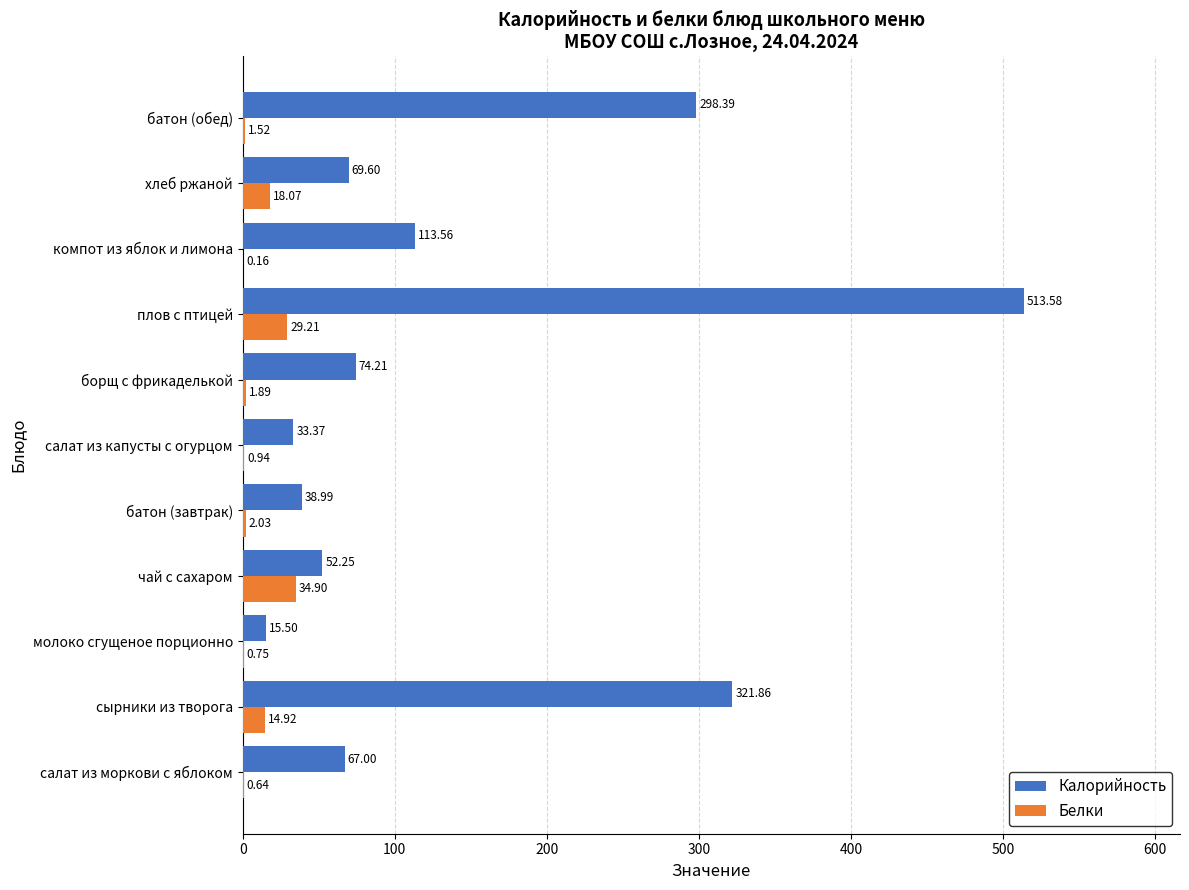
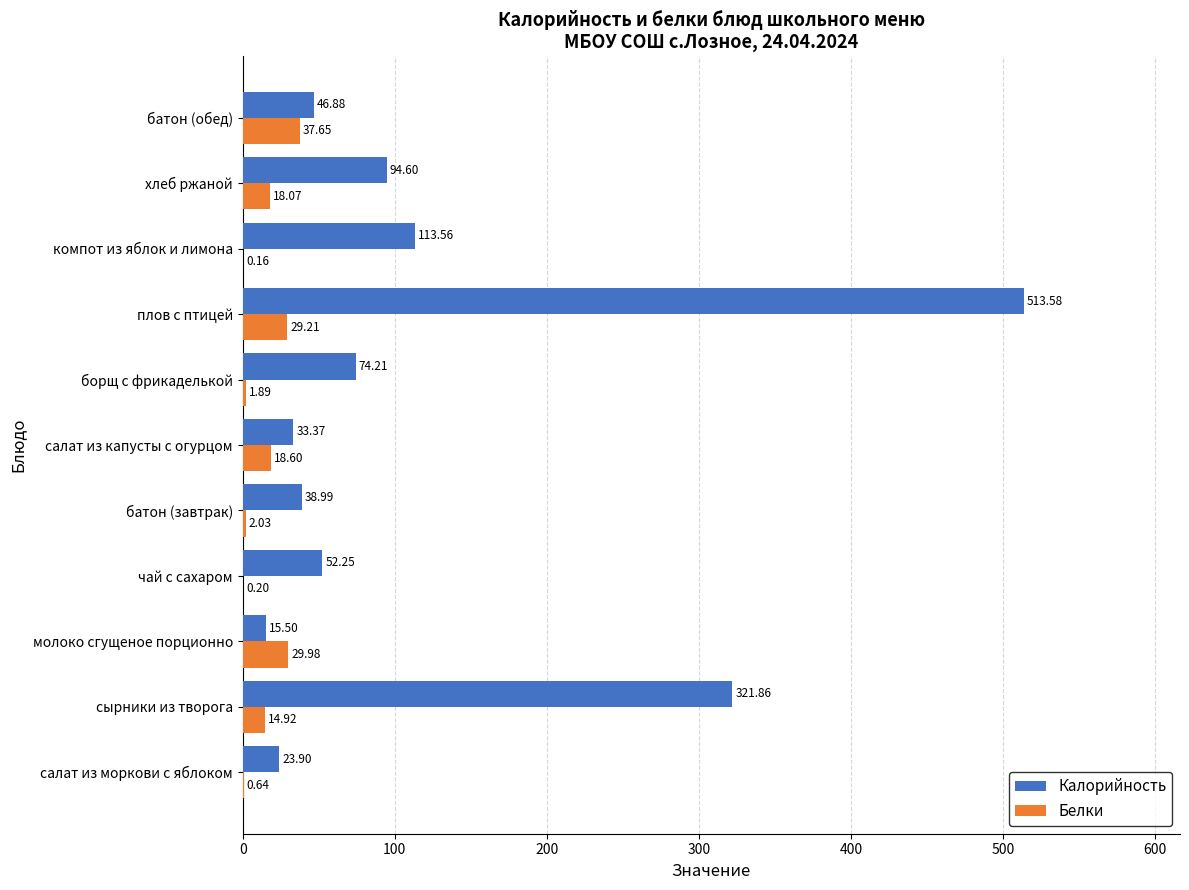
  {
    "Калорийность": {
-     "батон (обед)": 298.39,
-     "хлеб ржаной": 69.60,
+     "батон (обед)": 46.88,
+     "хлеб ржаной": 94.60,
      "компот из яблок и лимона": 113.56,
      "плов с птицей": 513.58,
      "борщ с фрикаделькой": 74.21,
      "салат из капусты с огурцом": 33.37,
      "батон (завтрак)": 38.99,
      "чай с сахаром": 52.25,
      "молоко сгущеное порционно": 15.50,
      "сырники из творога": 321.86,
-     "салат из моркови с яблоком": 67.00
+     "салат из моркови с яблоком": 23.90
    },
    "Белки": {
-     "батон (обед)": 1.52,
+     "батон (обед)": 37.65,
      "хлеб ржаной": 18.07,
      "компот из яблок и лимона": 0.16,
      "плов с птицей": 29.21,
      "борщ с фрикаделькой": 1.89,
-     "салат из капусты с огурцом": 0.94,
+     "салат из капусты с огурцом": 18.60,
      "батон (завтрак)": 2.03,
-     "чай с сахаром": 34.90,
-     "молоко сгущеное порционно": 0.75,
+     "чай с сахаром": 0.20,
+     "молоко сгущеное порционно": 29.98,
      "сырники из творога": 14.92,
      "салат из моркови с яблоком": 0.64
    }
  }
